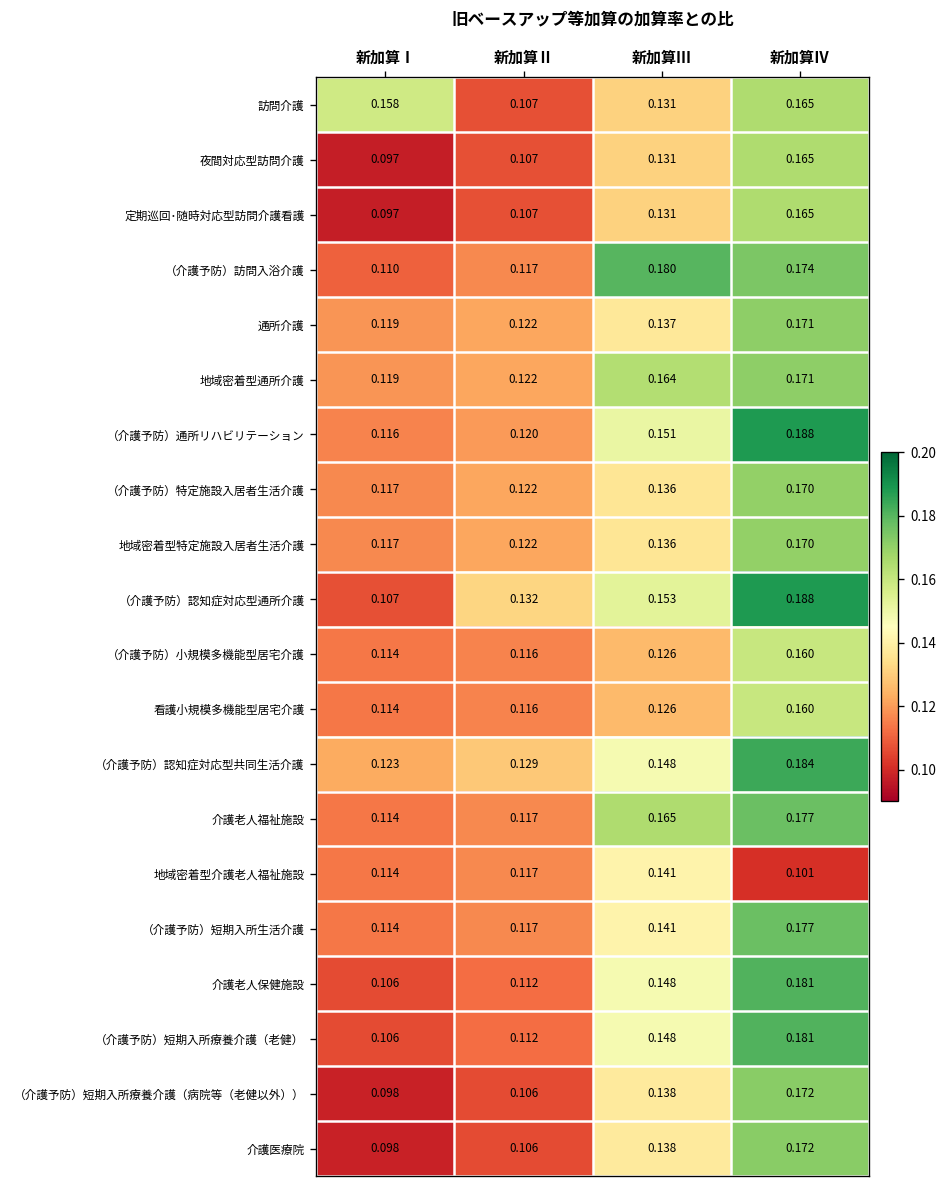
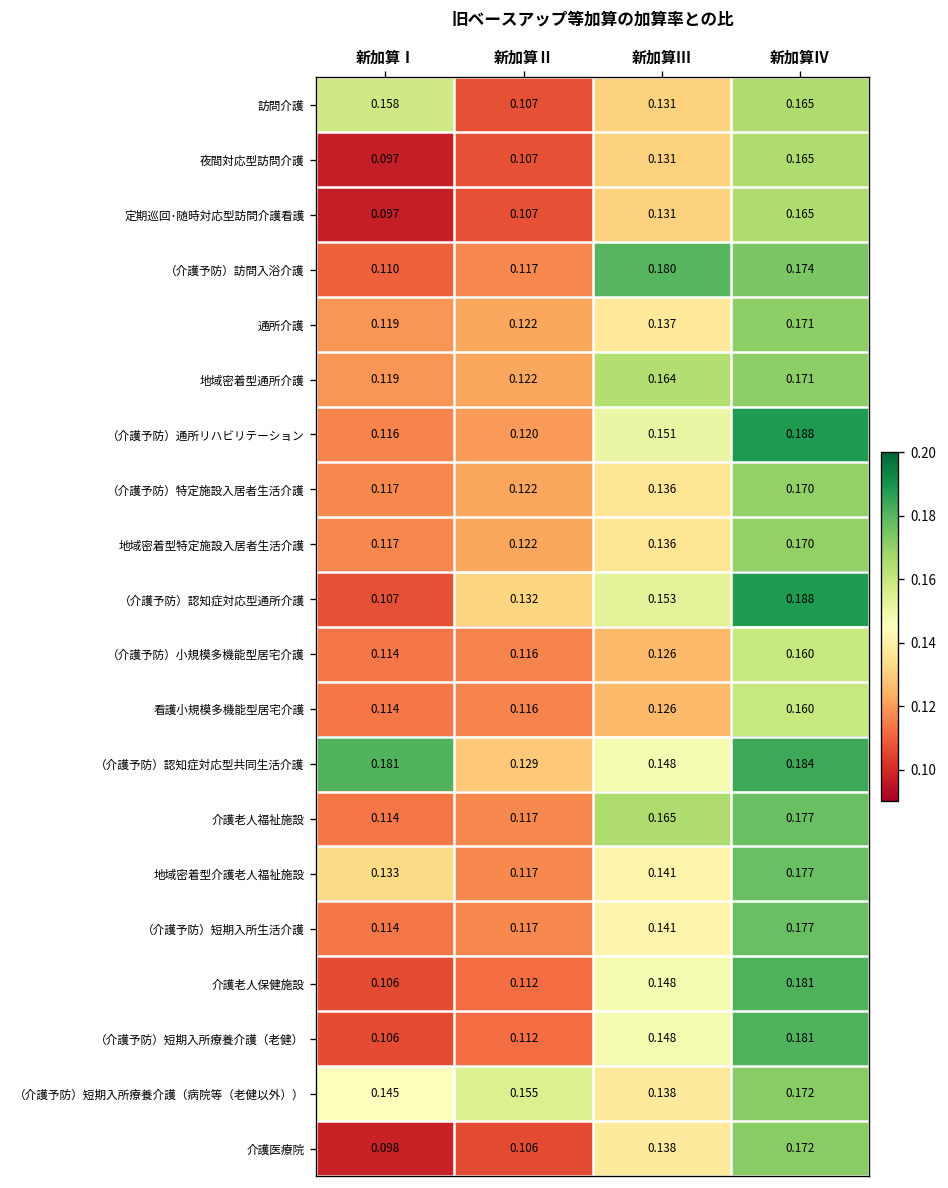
  {
    "訪問介護": {
      "新加算Ⅰ": 0.158,
      "新加算Ⅱ": 0.107,
      "新加算Ⅲ": 0.131,
      "新加算Ⅳ": 0.165
    },
    "夜間対応型訪問介護": {
      "新加算Ⅰ": 0.097,
      "新加算Ⅱ": 0.107,
      "新加算Ⅲ": 0.131,
      "新加算Ⅳ": 0.165
    },
    "定期巡回･随時対応型訪問介護看護": {
      "新加算Ⅰ": 0.097,
      "新加算Ⅱ": 0.107,
      "新加算Ⅲ": 0.131,
      "新加算Ⅳ": 0.165
    },
    "（介護予防）訪問入浴介護": {
      "新加算Ⅰ": 0.110,
      "新加算Ⅱ": 0.117,
      "新加算Ⅲ": 0.180,
      "新加算Ⅳ": 0.174
    },
    "通所介護": {
      "新加算Ⅰ": 0.119,
      "新加算Ⅱ": 0.122,
      "新加算Ⅲ": 0.137,
      "新加算Ⅳ": 0.171
    },
    "地域密着型通所介護": {
      "新加算Ⅰ": 0.119,
      "新加算Ⅱ": 0.122,
      "新加算Ⅲ": 0.164,
      "新加算Ⅳ": 0.171
    },
    "（介護予防）通所リハビリテーション": {
      "新加算Ⅰ": 0.116,
      "新加算Ⅱ": 0.120,
      "新加算Ⅲ": 0.151,
      "新加算Ⅳ": 0.188
    },
    "（介護予防）特定施設入居者生活介護": {
      "新加算Ⅰ": 0.117,
      "新加算Ⅱ": 0.122,
      "新加算Ⅲ": 0.136,
      "新加算Ⅳ": 0.170
    },
    "地域密着型特定施設入居者生活介護": {
      "新加算Ⅰ": 0.117,
      "新加算Ⅱ": 0.122,
      "新加算Ⅲ": 0.136,
      "新加算Ⅳ": 0.170
    },
    "（介護予防）認知症対応型通所介護": {
      "新加算Ⅰ": 0.107,
      "新加算Ⅱ": 0.132,
      "新加算Ⅲ": 0.153,
      "新加算Ⅳ": 0.188
    },
    "（介護予防）小規模多機能型居宅介護": {
      "新加算Ⅰ": 0.114,
      "新加算Ⅱ": 0.116,
      "新加算Ⅲ": 0.126,
      "新加算Ⅳ": 0.160
    },
    "看護小規模多機能型居宅介護": {
      "新加算Ⅰ": 0.114,
      "新加算Ⅱ": 0.116,
      "新加算Ⅲ": 0.126,
      "新加算Ⅳ": 0.160
    },
    "（介護予防）認知症対応型共同生活介護": {
-     "新加算Ⅰ": 0.123,
+     "新加算Ⅰ": 0.181,
      "新加算Ⅱ": 0.129,
      "新加算Ⅲ": 0.148,
      "新加算Ⅳ": 0.184
    },
    "介護老人福祉施設": {
      "新加算Ⅰ": 0.114,
      "新加算Ⅱ": 0.117,
      "新加算Ⅲ": 0.165,
      "新加算Ⅳ": 0.177
    },
    "地域密着型介護老人福祉施設": {
-     "新加算Ⅰ": 0.114,
+     "新加算Ⅰ": 0.133,
      "新加算Ⅱ": 0.117,
      "新加算Ⅲ": 0.141,
-     "新加算Ⅳ": 0.101
+     "新加算Ⅳ": 0.177
    },
    "（介護予防）短期入所生活介護": {
      "新加算Ⅰ": 0.114,
      "新加算Ⅱ": 0.117,
      "新加算Ⅲ": 0.141,
      "新加算Ⅳ": 0.177
    },
    "介護老人保健施設": {
      "新加算Ⅰ": 0.106,
      "新加算Ⅱ": 0.112,
      "新加算Ⅲ": 0.148,
      "新加算Ⅳ": 0.181
    },
    "（介護予防）短期入所療養介護（老健）": {
      "新加算Ⅰ": 0.106,
      "新加算Ⅱ": 0.112,
      "新加算Ⅲ": 0.148,
      "新加算Ⅳ": 0.181
    },
    "（介護予防）短期入所療養介護（病院等（老健以外））": {
-     "新加算Ⅰ": 0.098,
-     "新加算Ⅱ": 0.106,
+     "新加算Ⅰ": 0.145,
+     "新加算Ⅱ": 0.155,
      "新加算Ⅲ": 0.138,
      "新加算Ⅳ": 0.172
    },
    "介護医療院": {
      "新加算Ⅰ": 0.098,
      "新加算Ⅱ": 0.106,
      "新加算Ⅲ": 0.138,
      "新加算Ⅳ": 0.172
    }
  }
